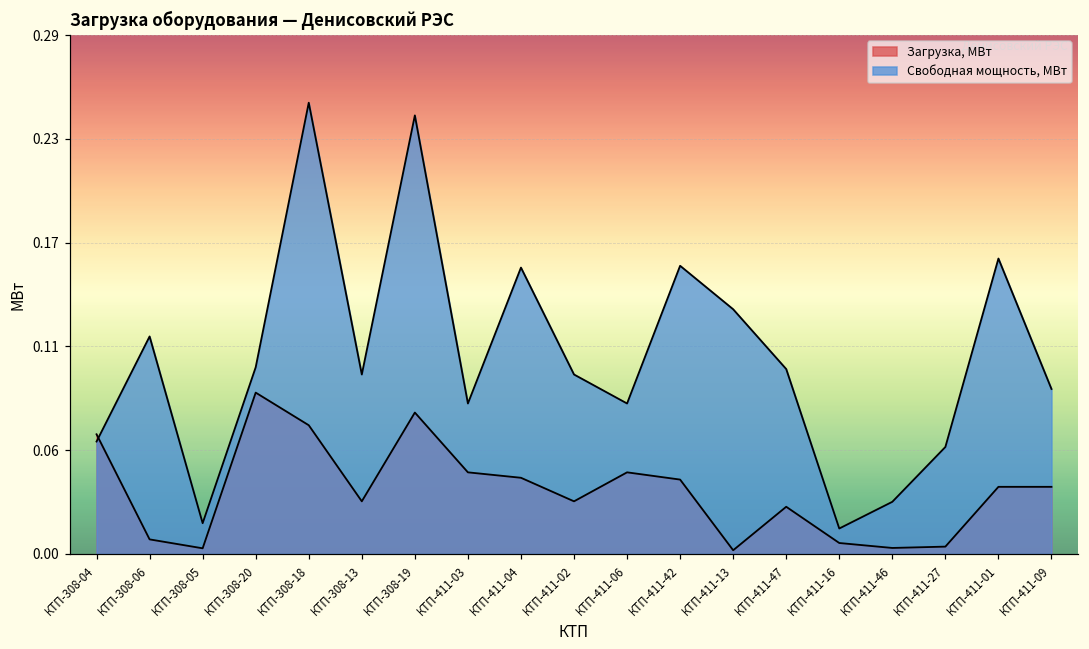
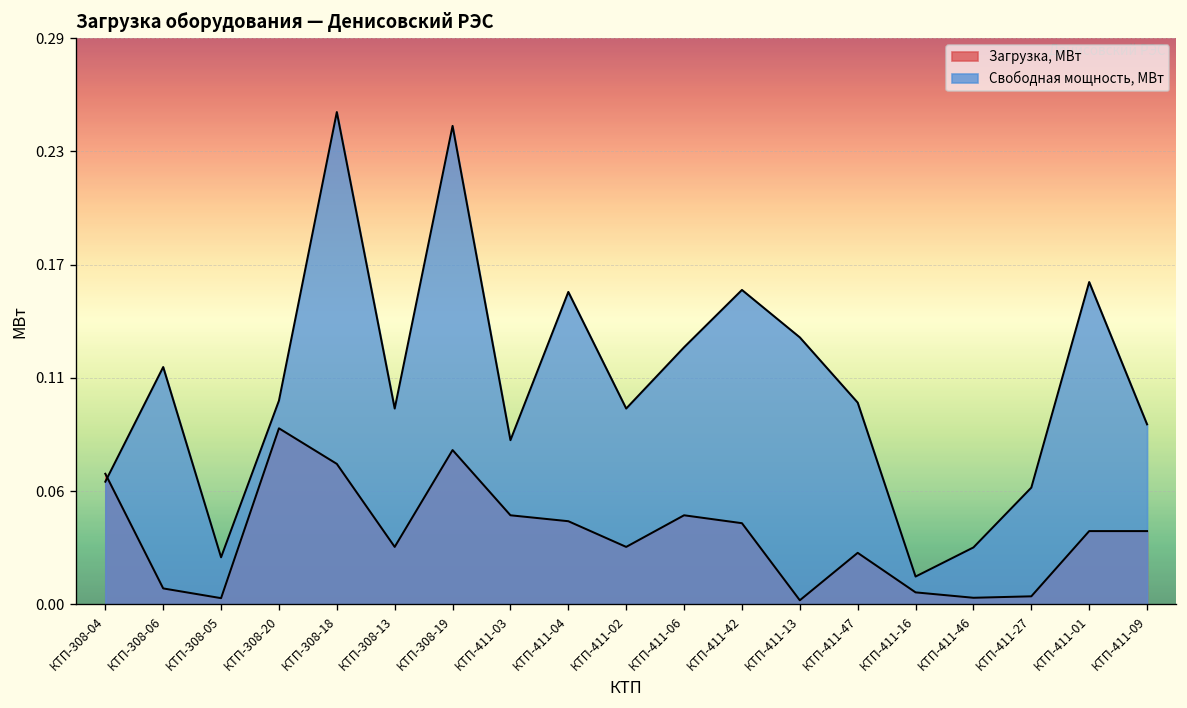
  {
    "Загрузка, МВт": {
      "КТП-308-04": 0.066,
      "КТП-308-06": 0.008,
      "КТП-308-05": 0.003,
      "КТП-308-20": 0.089,
      "КТП-308-18": 0.071,
      "КТП-308-13": 0.029,
      "КТП-308-19": 0.078,
      "КТП-411-03": 0.045,
      "КТП-411-04": 0.042,
      "КТП-411-02": 0.029,
      "КТП-411-06": 0.045,
      "КТП-411-42": 0.041,
      "КТП-411-13": 0.002,
      "КТП-411-47": 0.026,
      "КТП-411-16": 0.006,
      "КТП-411-46": 0.003,
      "КТП-411-27": 0.004,
      "КТП-411-01": 0.037,
      "КТП-411-09": 0.037
    },
    "Свободная мощность, МВт": {
      "КТП-308-04": 0.062,
      "КТП-308-06": 0.120,
-     "КТП-308-05": 0.017,
+     "КТП-308-05": 0.024,
      "КТП-308-20": 0.103,
      "КТП-308-18": 0.249,
      "КТП-308-13": 0.099,
      "КТП-308-19": 0.242,
      "КТП-411-03": 0.083,
      "КТП-411-04": 0.158,
      "КТП-411-02": 0.099,
-     "КТП-411-06": 0.083,
+     "КТП-411-06": 0.130,
      "КТП-411-42": 0.159,
      "КТП-411-13": 0.135,
      "КТП-411-47": 0.102,
      "КТП-411-16": 0.014,
      "КТП-411-46": 0.029,
      "КТП-411-27": 0.059,
      "КТП-411-01": 0.163,
      "КТП-411-09": 0.091
    }
  }
